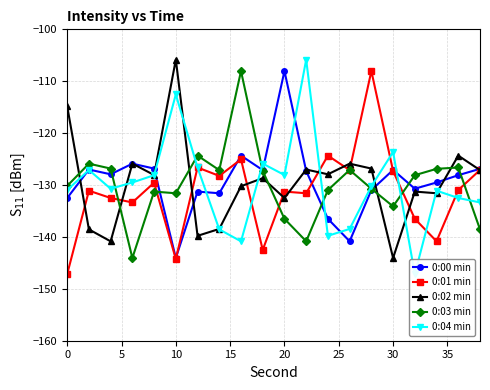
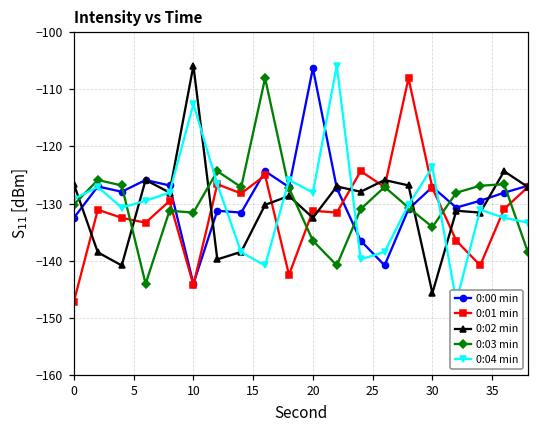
  {
    "0:00 min": {
      "0": -133,
-     "20": -108
+     "20": -106
    },
    "0:01 min": {
      "0": -147,
      "20": -131
    },
    "0:02 min": {
-     "0": -115,
+     "0": -127,
      "10": -106,
      "20": -133,
-     "30": -144
+     "30": -146
    },
    "0:03 min": {
      "0": -130,
      "10": -132,
      "20": -137,
      "30": -134
    },
    "0:04 min": {
-     "0": -131,
+     "0": -129,
      "10": -113,
      "20": -128,
      "30": -124
    }
  }
